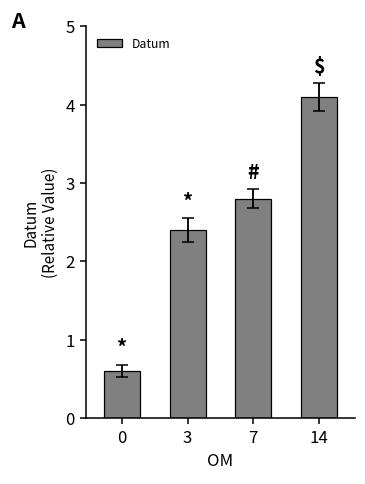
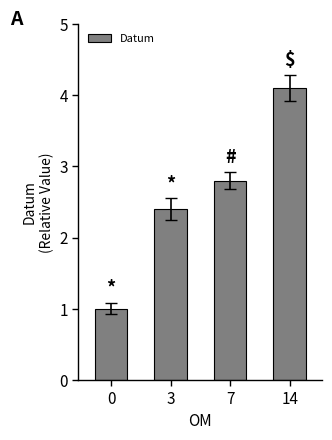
  {
    "Datum": {
-     "0": 0.6,
+     "0": 1.0,
      "3": 2.4,
      "7": 2.8,
      "14": 4.1
    }
  }
